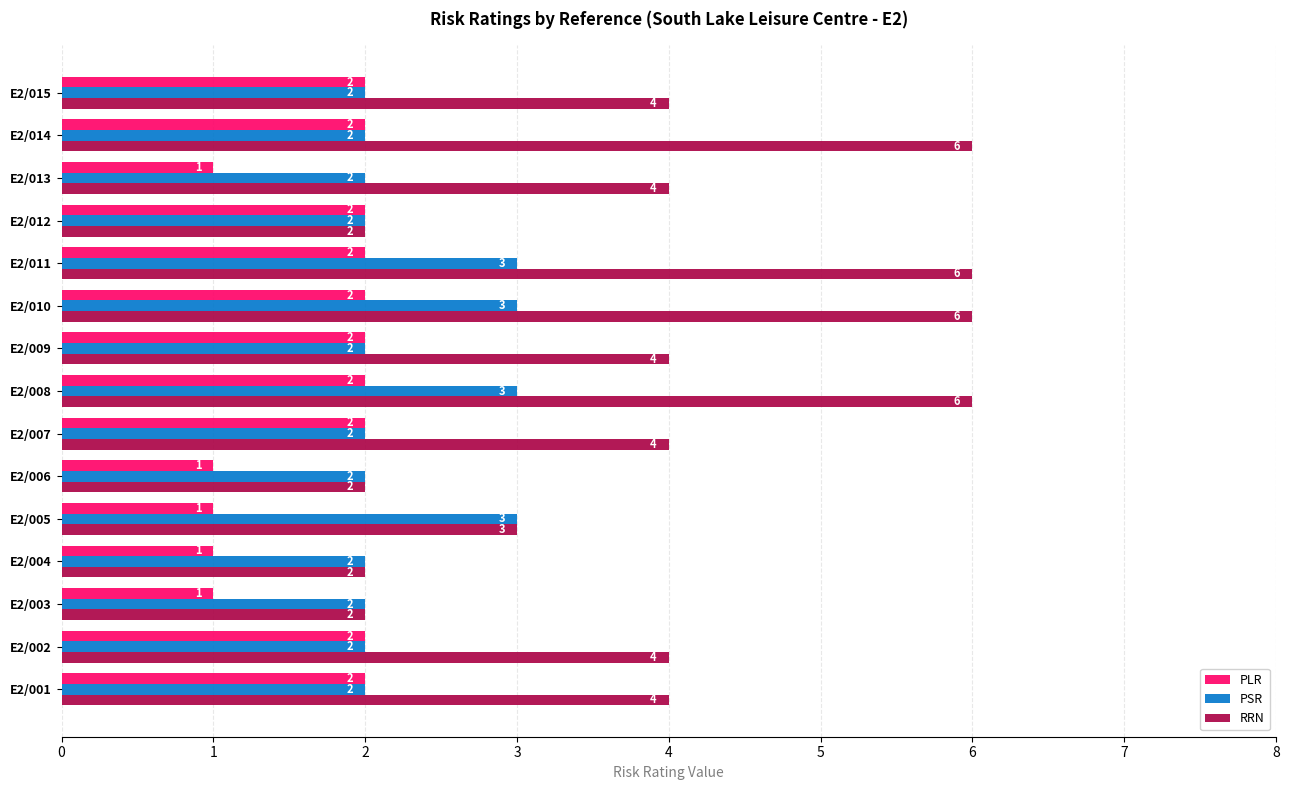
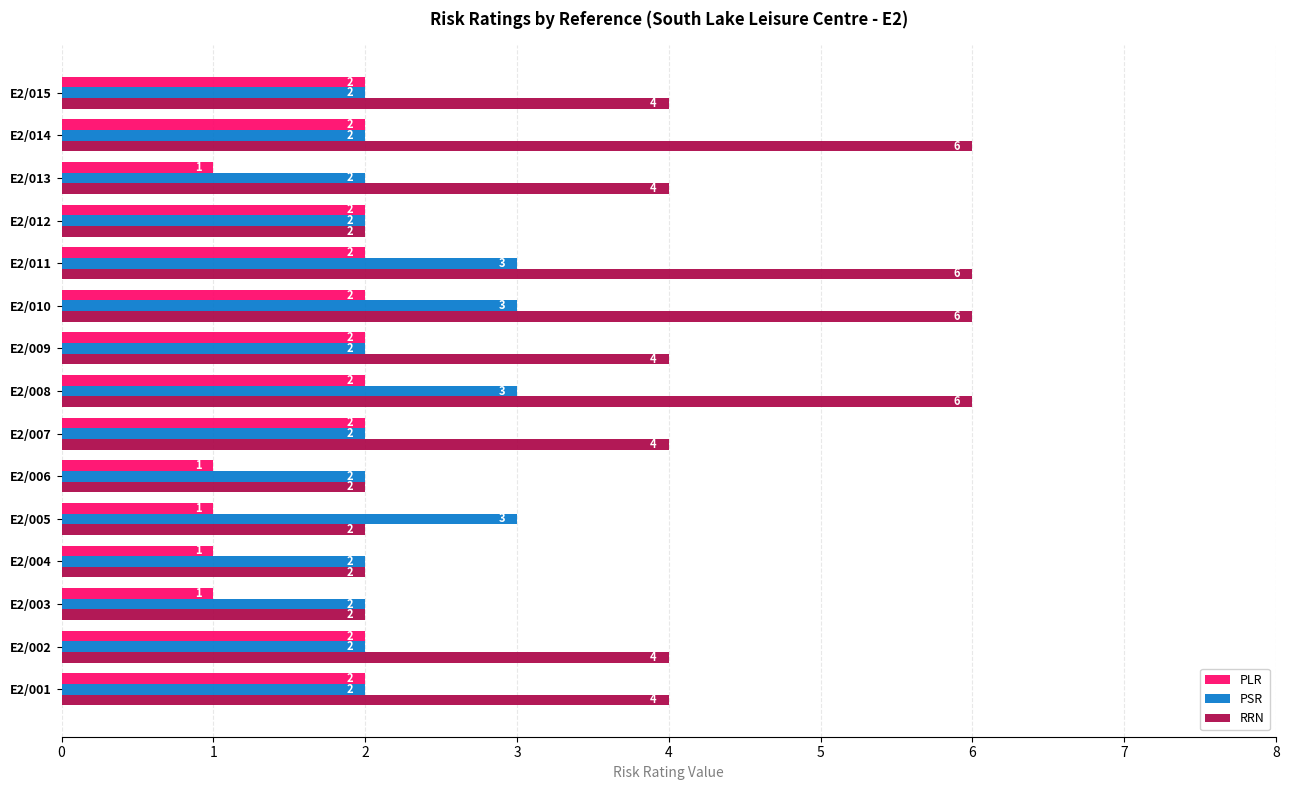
  {
    "PLR": {
      "E2/013": 1,
      "E2/011": 2,
      "E2/010": 2,
      "E2/008": 2,
      "E2/006": 1,
      "E2/005": 1,
      "E2/004": 1,
      "E2/003": 1
    },
    "PSR": {
      "E2/013": 2,
      "E2/011": 3,
      "E2/010": 3,
      "E2/008": 3,
      "E2/005": 3
    },
    "RRN": {
      "E2/015": 4,
      "E2/014": 6,
      "E2/013": 4,
      "E2/011": 6,
      "E2/010": 6,
      "E2/009": 4,
      "E2/008": 6,
      "E2/007": 4,
-     "E2/005": 3,
+     "E2/005": 2,
      "E2/002": 4,
      "E2/001": 4
    }
  }
